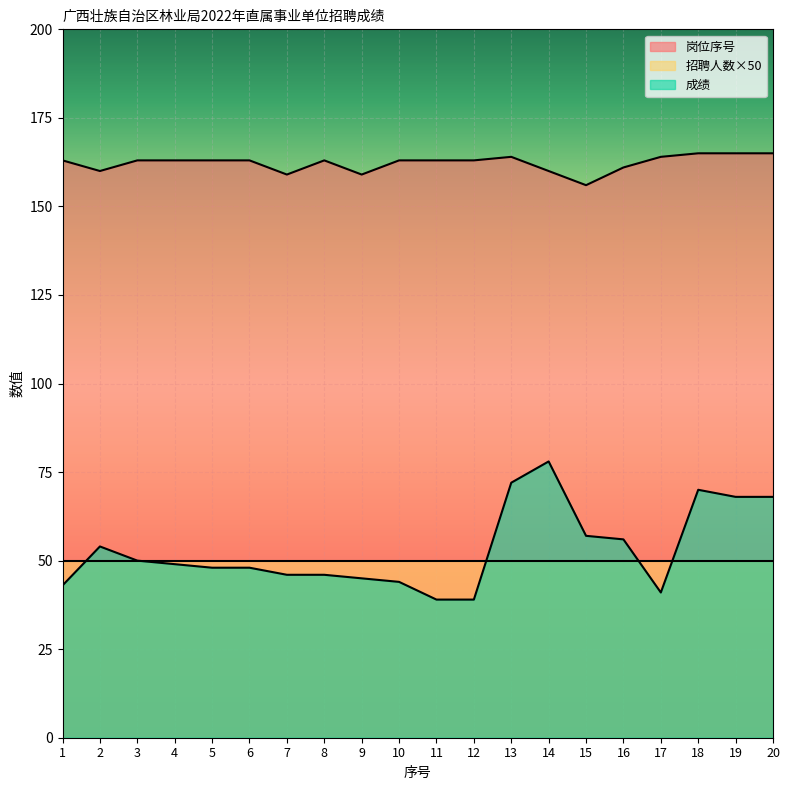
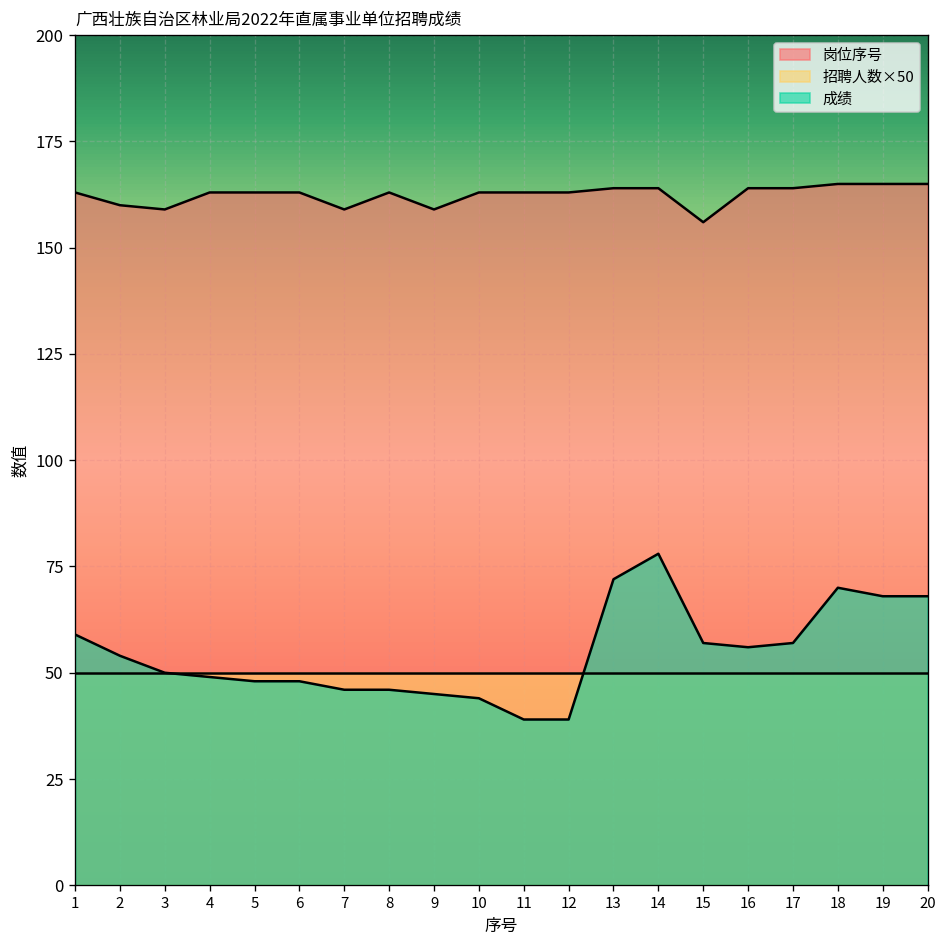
  {
    "岗位序号": {
      "1": 163,
      "2": 160,
-     "3": 163,
+     "3": 159,
      "4": 163,
      "5": 163,
      "6": 163,
      "7": 159,
      "8": 163,
      "9": 159,
      "10": 163,
      "11": 163,
      "12": 163,
      "13": 164,
-     "14": 160,
+     "14": 164,
      "15": 156,
-     "16": 161,
+     "16": 164,
      "17": 164,
      "18": 165,
      "19": 165,
      "20": 165
    },
    "招聘人数×50": {
      "1": 50,
      "2": 50,
      "4": 50,
      "5": 50,
      "6": 50,
      "7": 50,
      "8": 50,
      "9": 50,
      "10": 50,
      "11": 50,
      "12": 50,
      "13": 50,
      "14": 50,
      "15": 50,
      "16": 50,
      "17": 50,
      "18": 50,
      "19": 50,
      "20": 50
    },
    "成绩": {
-     "1": 43,
+     "1": 59,
      "2": 54,
      "4": 49,
      "5": 48,
      "6": 48,
      "7": 46,
      "8": 46,
      "9": 45,
      "10": 44,
      "11": 39,
      "12": 39,
      "13": 72,
      "14": 78,
      "15": 57,
      "16": 56,
-     "17": 41,
+     "17": 57,
      "18": 70,
      "19": 68,
      "20": 68
    }
  }
